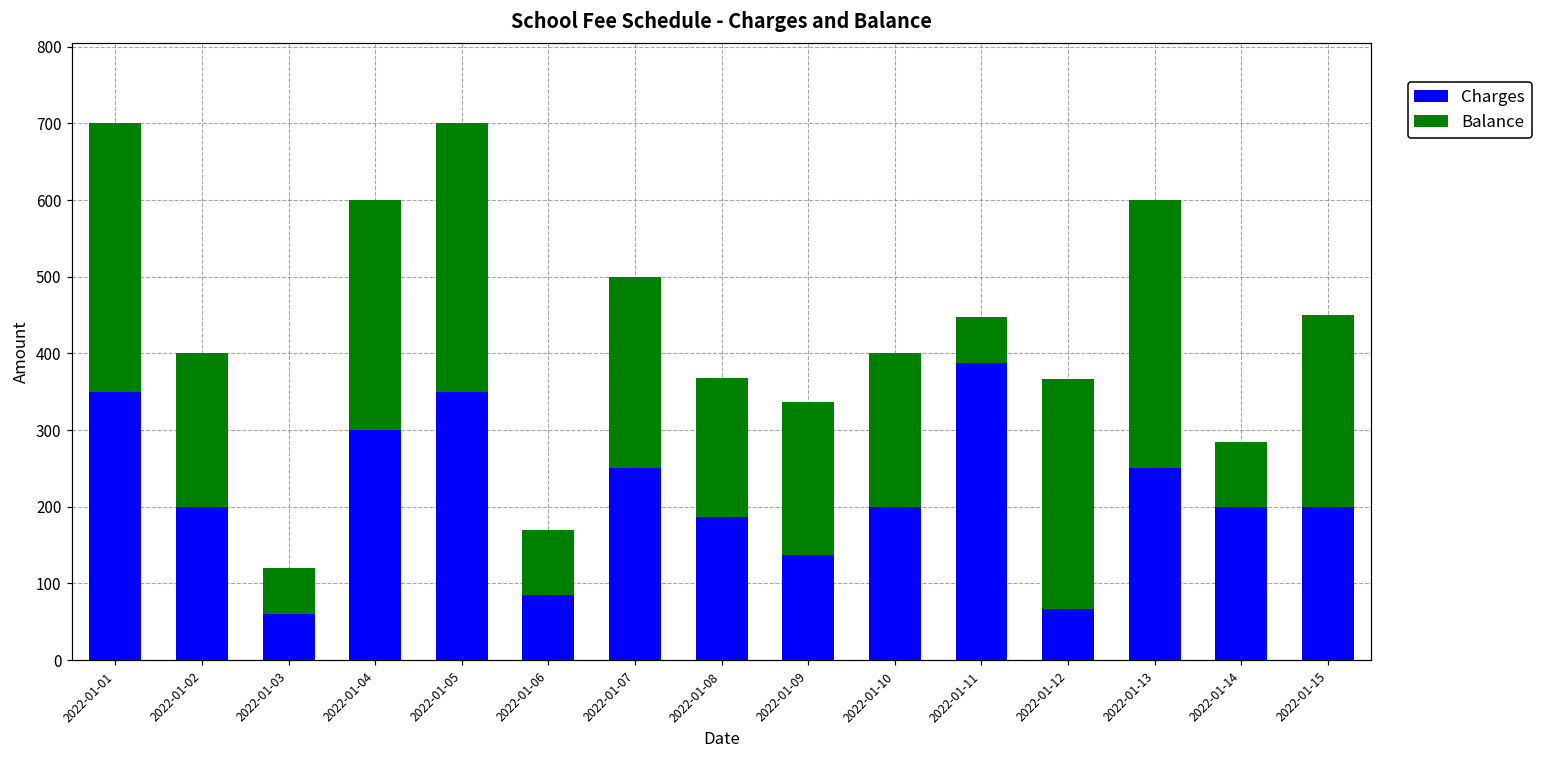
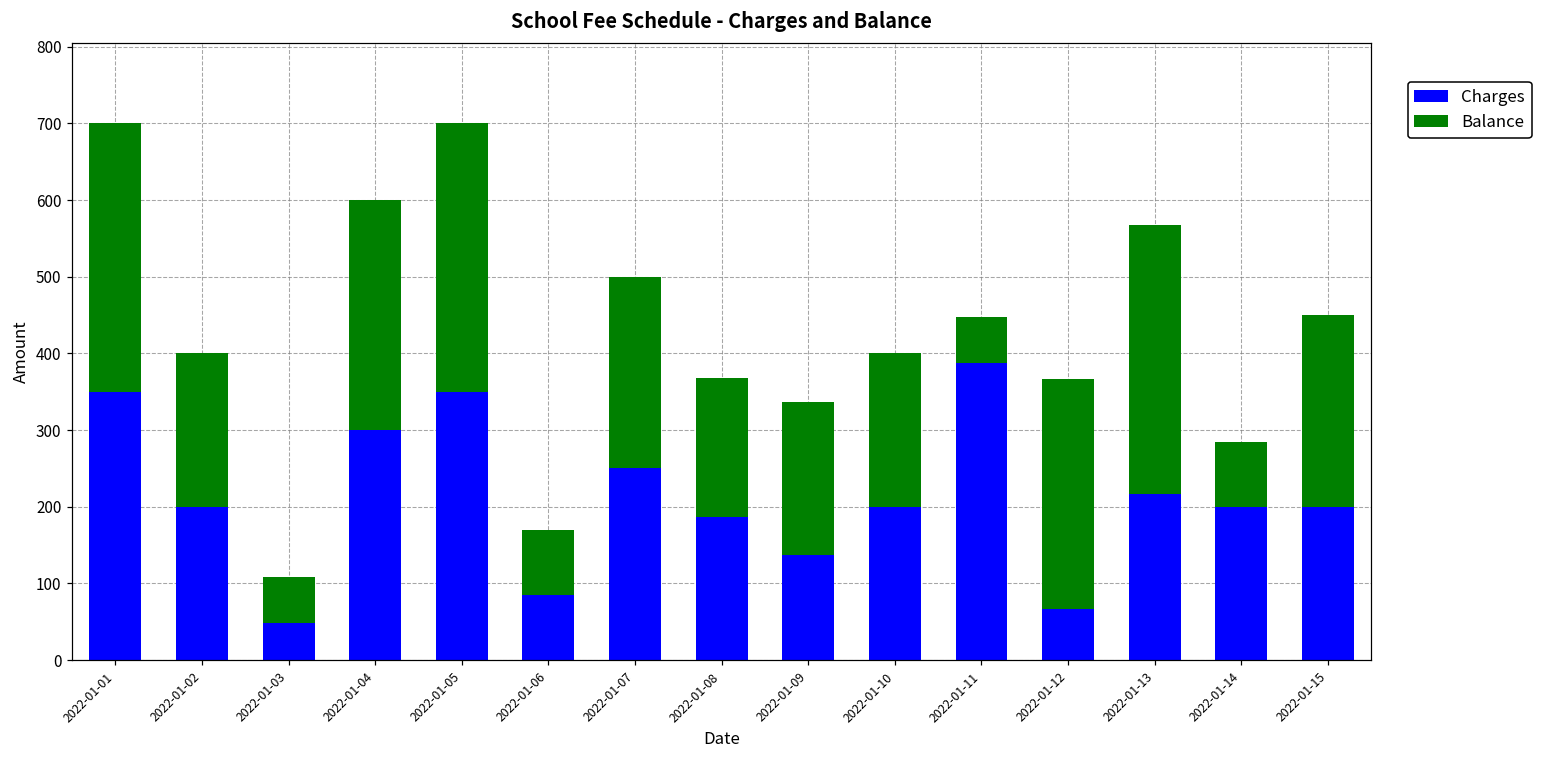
  {
    "Charges": {
      "2022-01-01": 350,
      "2022-01-02": 200,
-     "2022-01-03": 60,
+     "2022-01-03": 50,
      "2022-01-04": 300,
      "2022-01-05": 350,
      "2022-01-06": 90,
      "2022-01-07": 250,
      "2022-01-08": 190,
      "2022-01-09": 140,
      "2022-01-10": 200,
      "2022-01-11": 390,
      "2022-01-12": 70,
-     "2022-01-13": 250,
+     "2022-01-13": 220,
      "2022-01-14": 200,
      "2022-01-15": 200
    },
    "Balance": {
      "2022-01-01": 350,
      "2022-01-02": 200,
      "2022-01-03": 60,
      "2022-01-04": 300,
      "2022-01-05": 350,
      "2022-01-06": 90,
      "2022-01-07": 250,
      "2022-01-08": 180,
      "2022-01-09": 200,
      "2022-01-10": 200,
      "2022-01-11": 60,
      "2022-01-12": 300,
      "2022-01-13": 350,
      "2022-01-14": 90,
      "2022-01-15": 250
    }
  }
